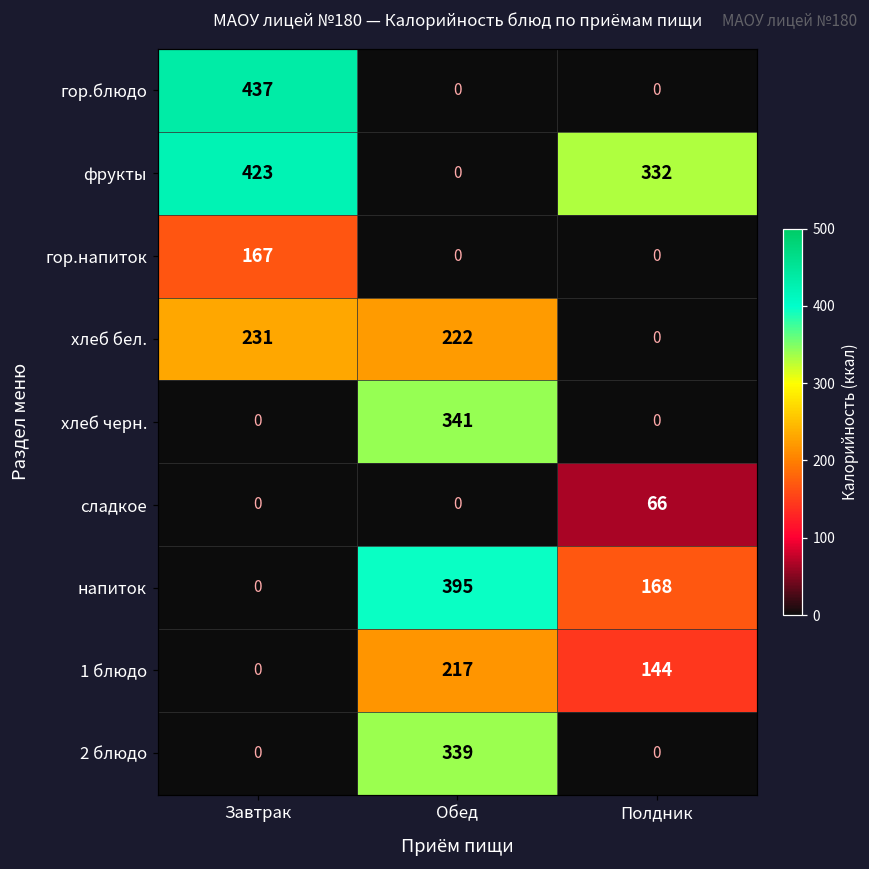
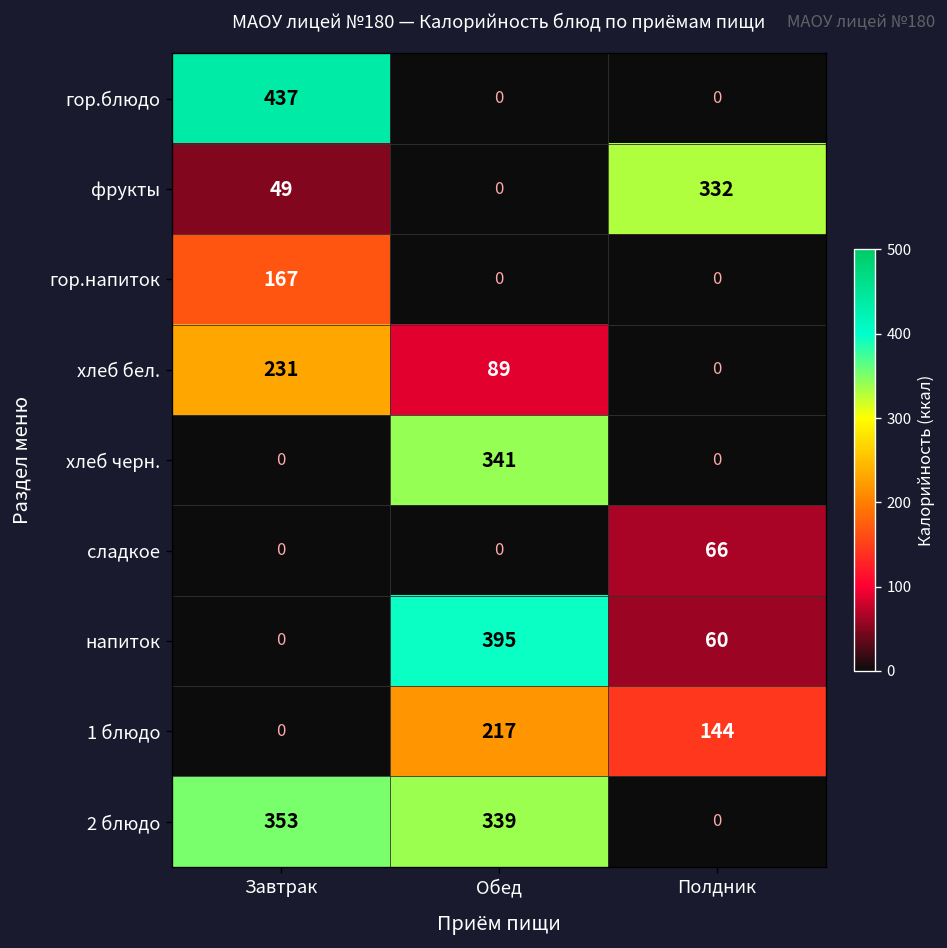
  {
    "гор.блюдо": {
      "Завтрак": 437,
      "Обед": 0,
      "Полдник": 0
    },
    "фрукты": {
-     "Завтрак": 423,
+     "Завтрак": 49,
      "Обед": 0,
      "Полдник": 332
    },
    "гор.напиток": {
      "Завтрак": 167,
      "Обед": 0,
      "Полдник": 0
    },
    "хлеб бел.": {
      "Завтрак": 231,
-     "Обед": 222,
+     "Обед": 89,
      "Полдник": 0
    },
    "хлеб черн.": {
      "Завтрак": 0,
      "Обед": 341,
      "Полдник": 0
    },
    "сладкое": {
      "Завтрак": 0,
      "Обед": 0,
      "Полдник": 66
    },
    "напиток": {
      "Завтрак": 0,
      "Обед": 395,
-     "Полдник": 168
+     "Полдник": 60
    },
    "1 блюдо": {
      "Завтрак": 0,
      "Обед": 217,
      "Полдник": 144
    },
    "2 блюдо": {
-     "Завтрак": 0,
+     "Завтрак": 353,
      "Обед": 339,
      "Полдник": 0
    }
  }
